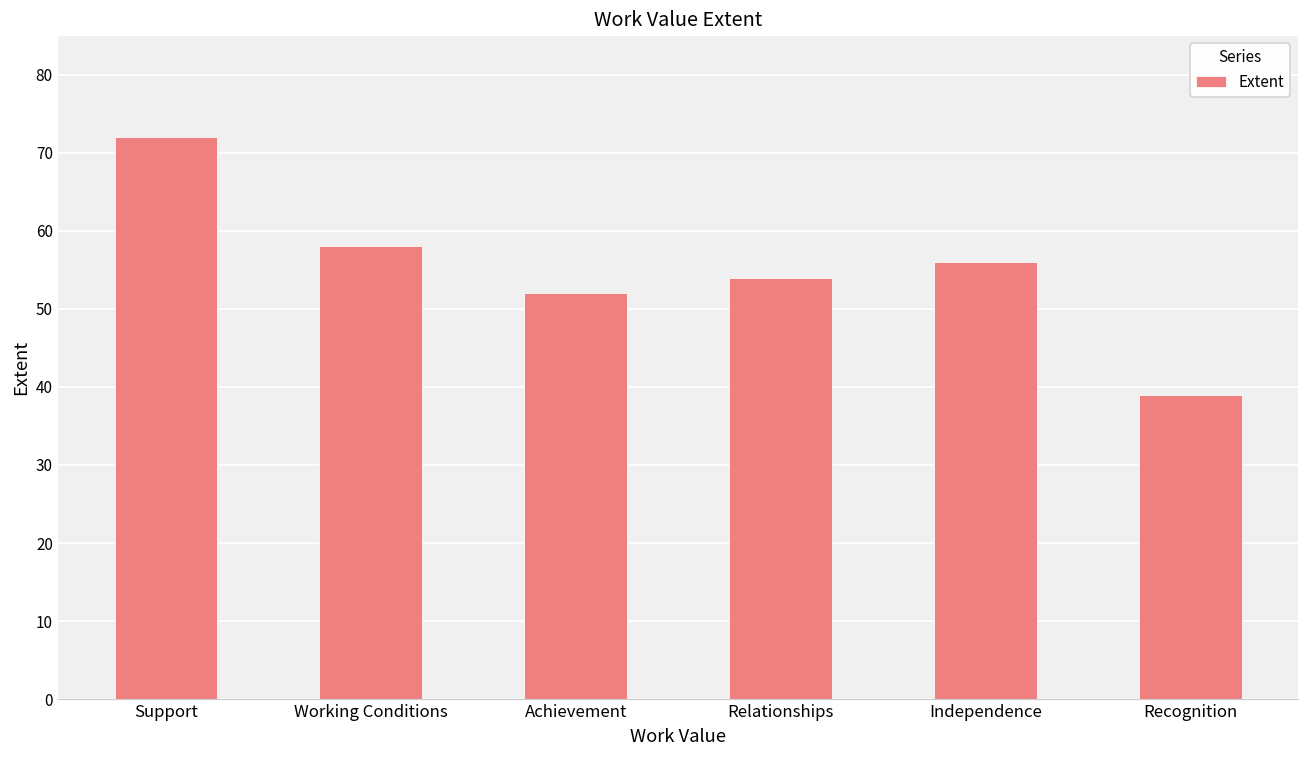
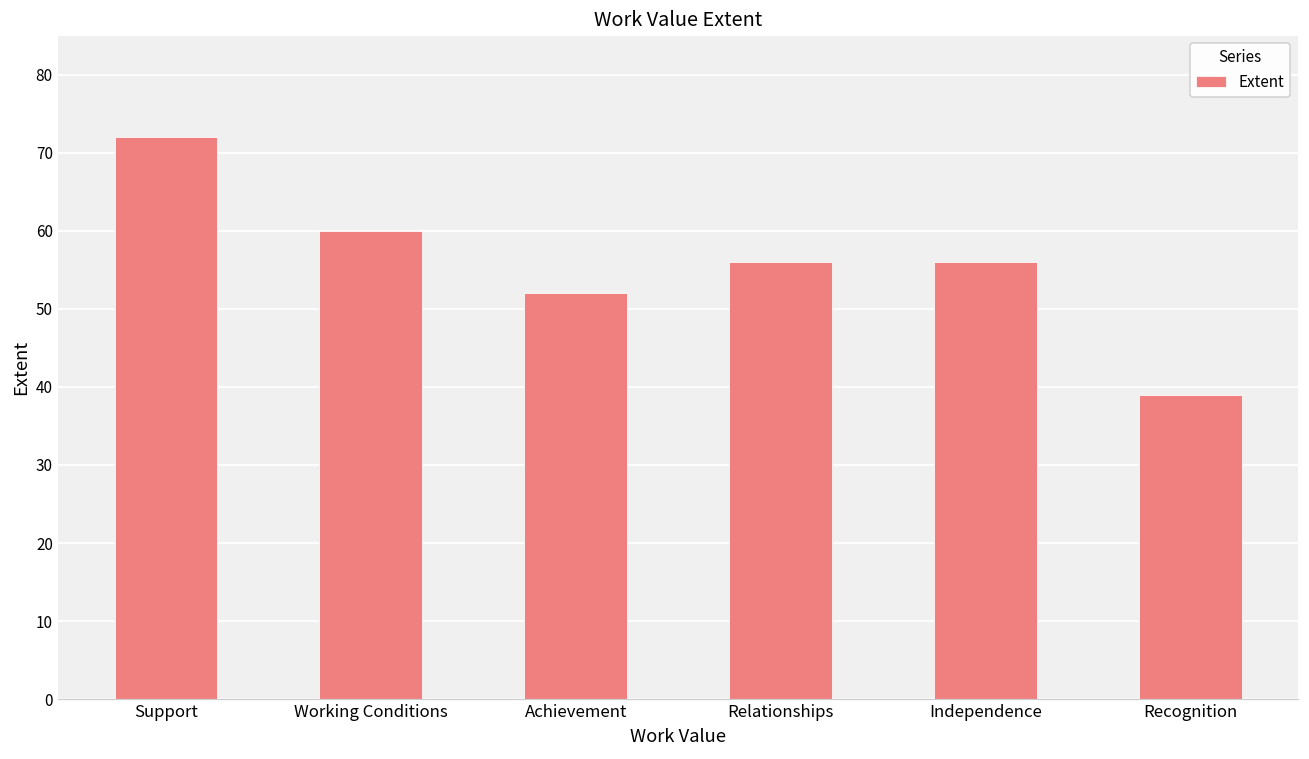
  {
    "Support": 72,
-   "Working Conditions": 58,
+   "Working Conditions": 60,
    "Achievement": 52,
-   "Relationships": 54,
+   "Relationships": 56,
    "Independence": 56,
    "Recognition": 39
  }
